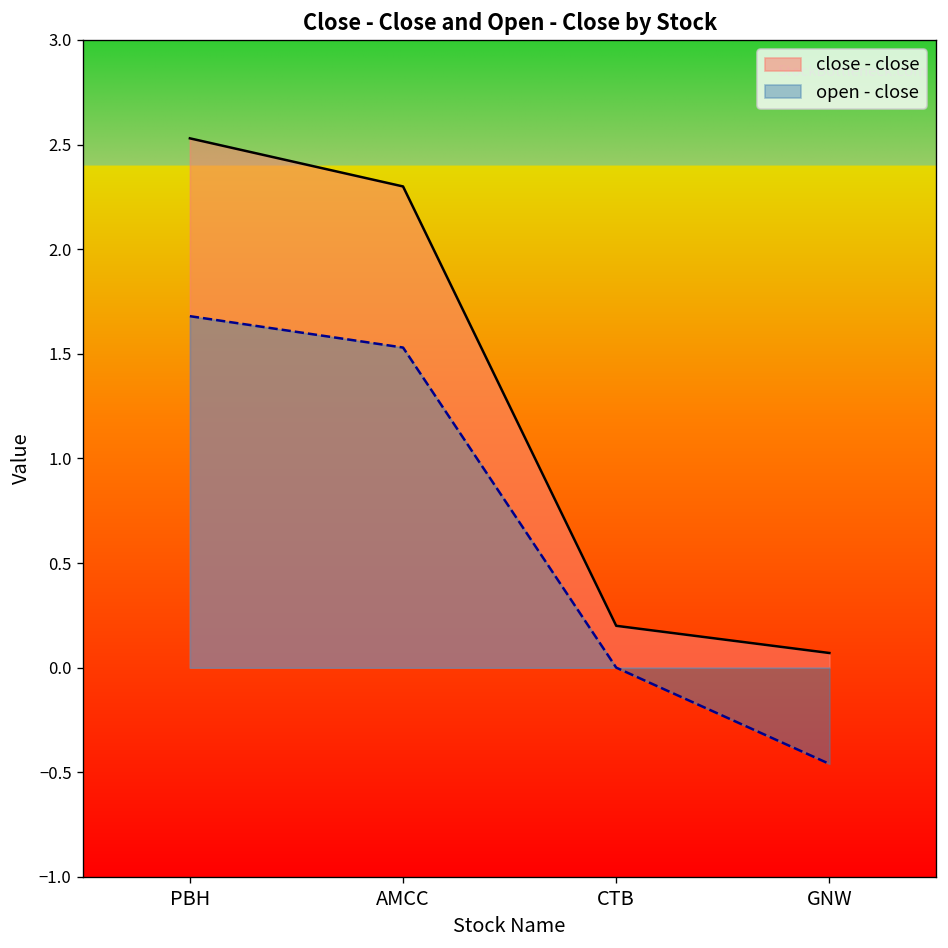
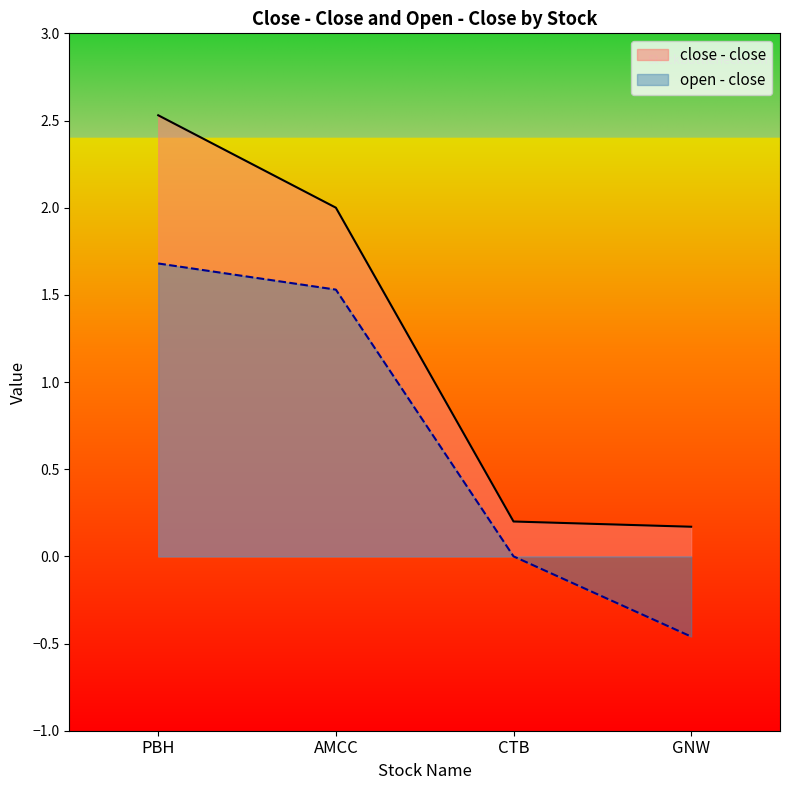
  {
    "close - close": {
      "PBH": 2.53,
-     "AMCC": 2.3,
+     "AMCC": 2.0,
      "CTB": 0.20,
-     "GNW": 0.07
+     "GNW": 0.17
    }
  }
